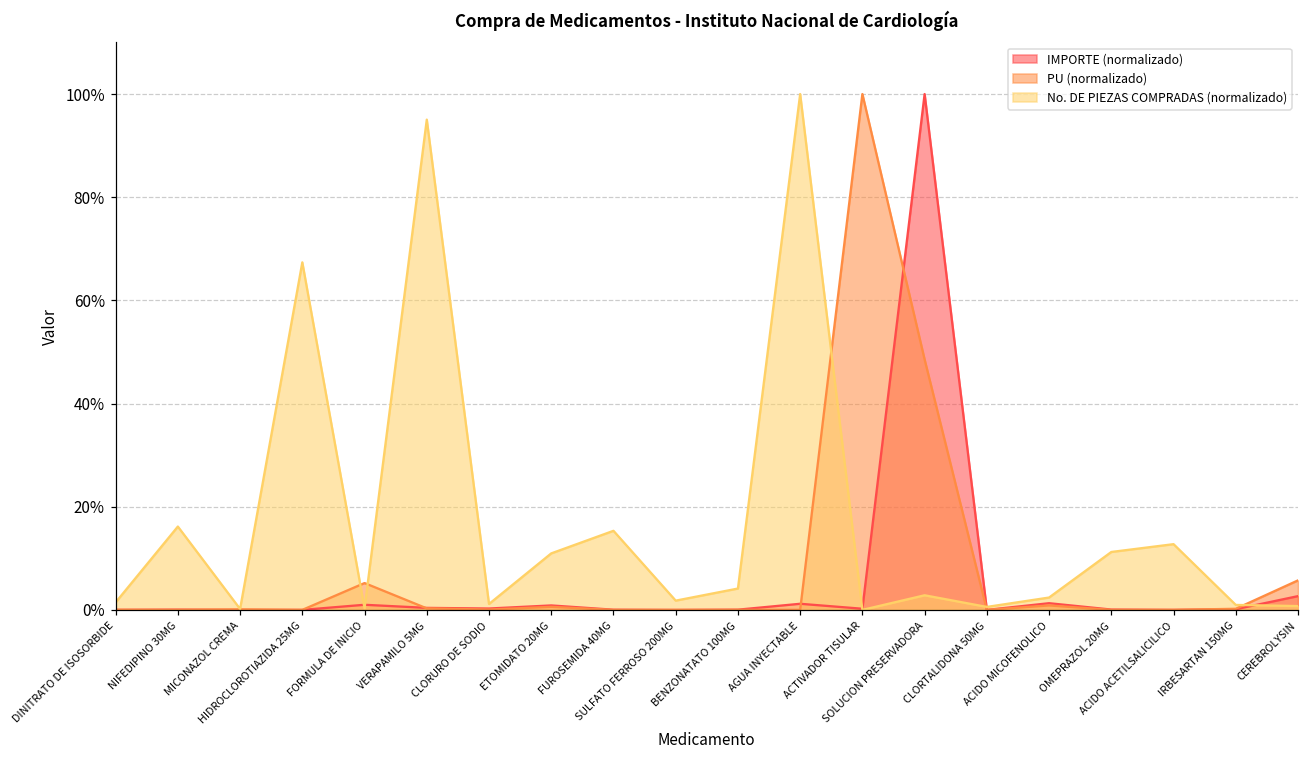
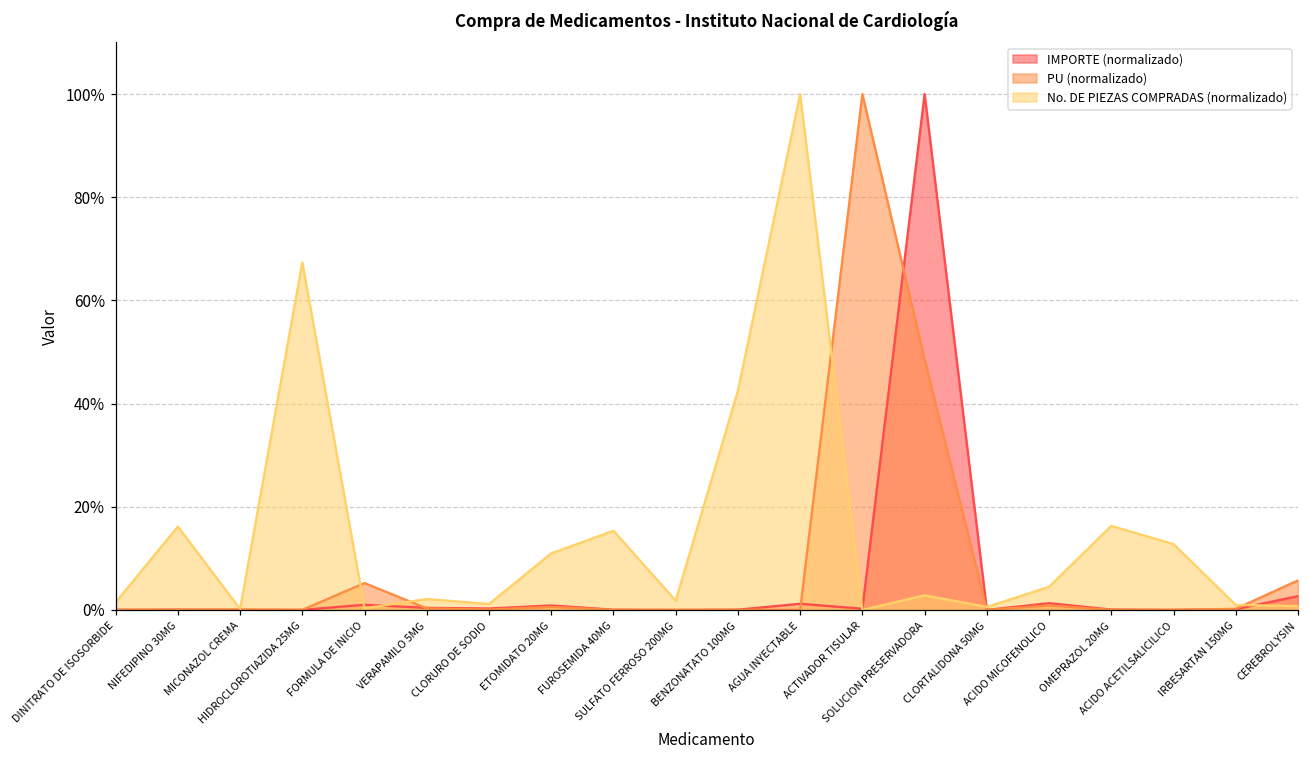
  {
    "No. DE PIEZAS COMPRADAS (normalizado)": {
      "DINITRATO DE ISOSORBIDE": "1%",
      "NIFEDIPINO 30MG": "16%",
      "HIDROCLOROTIAZIDA 25MG": "67%",
      "FORMULA DE INICIO": "0%",
-     "VERAPAMILO 5MG": "95%",
+     "VERAPAMILO 5MG": "2%",
      "CLORURO DE SODIO": "1%",
      "ETOMIDATO 20MG": "11%",
      "FUROSEMIDA 40MG": "15%",
      "SULFATO FERROSO 200MG": "2%",
-     "BENZONATATO 100MG": "4%",
+     "BENZONATATO 100MG": "43%",
      "AGUA INYECTABLE": "100%",
      "SOLUCION PRESERVADORA": "3%",
      "CLORTALIDONA 50MG": "1%",
-     "ACIDO MICOFENOLICO": "2%",
-     "OMEPRAZOL 20MG": "11%",
+     "ACIDO MICOFENOLICO": "4%",
+     "OMEPRAZOL 20MG": "16%",
      "ACIDO ACETILSALICILICO": "13%",
      "IRBESARTAN 150MG": "1%",
      "CEREBROLYSIN": "1%"
    }
  }
